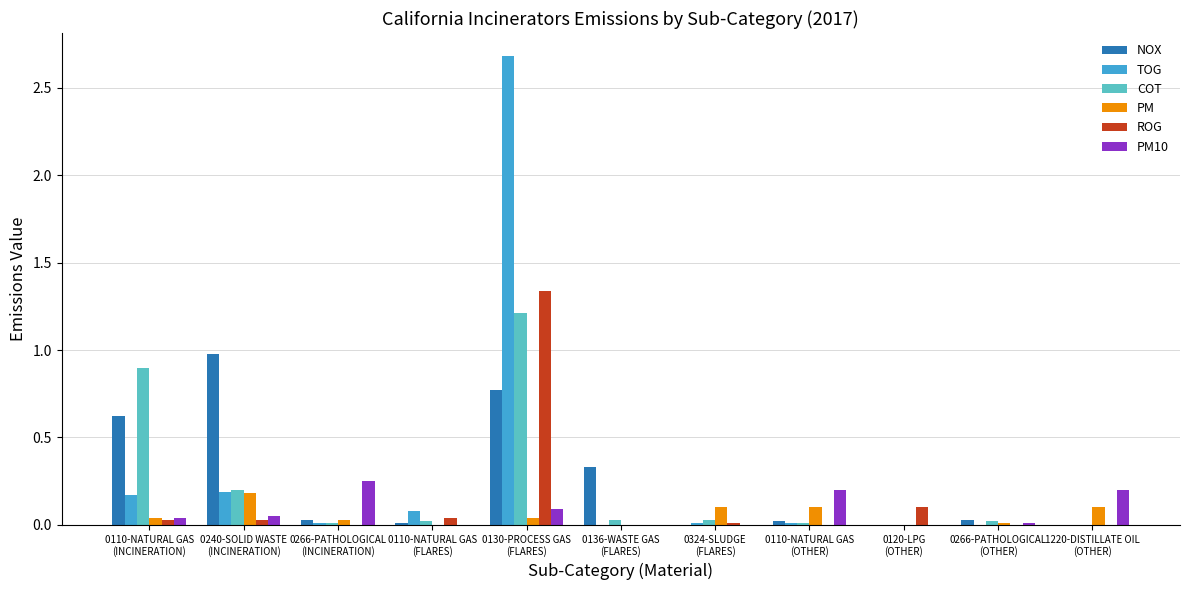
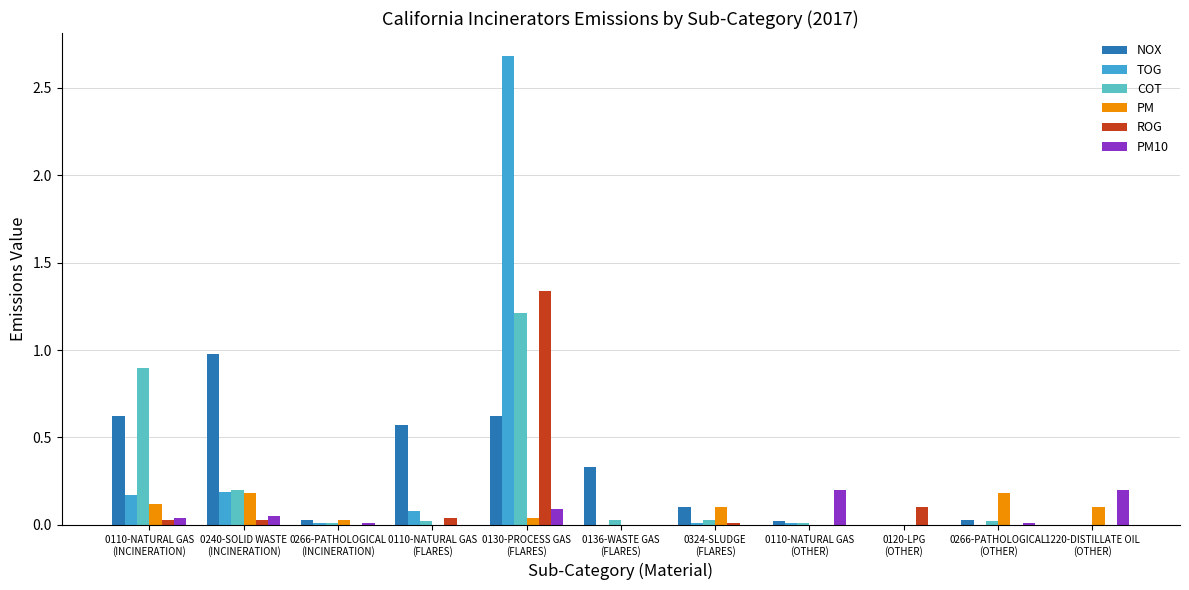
  {
    "NOX": {
      "0110-NATURAL GAS (INCINERATION)": 0.62,
      "0240-SOLID WASTE (INCINERATION)": 0.98,
      "0266-PATHOLOGICAL (INCINERATION)": 0.03,
-     "0110-NATURAL GAS (FLARES)": 0.01,
-     "0130-PROCESS GAS (FLARES)": 0.77,
+     "0110-NATURAL GAS (FLARES)": 0.57,
+     "0130-PROCESS GAS (FLARES)": 0.62,
      "0136-WASTE GAS (FLARES)": 0.33,
-     "0324-SLUDGE (FLARES)": 0.0,
+     "0324-SLUDGE (FLARES)": 0.1,
      "0110-NATURAL GAS (OTHER)": 0.02,
      "0120-LPG (OTHER)": 0.00,
      "0266-PATHOLOGICAL (OTHER)": 0.03,
      "1220-DISTILLATE OIL (OTHER)": 0.00
    },
    "PM": {
-     "0110-NATURAL GAS (INCINERATION)": 0.04,
+     "0110-NATURAL GAS (INCINERATION)": 0.12,
      "0240-SOLID WASTE (INCINERATION)": 0.18,
      "0266-PATHOLOGICAL (INCINERATION)": 0.03,
      "0110-NATURAL GAS (FLARES)": 0.00,
      "0130-PROCESS GAS (FLARES)": 0.04,
      "0136-WASTE GAS (FLARES)": 0.00,
      "0324-SLUDGE (FLARES)": 0.10,
-     "0110-NATURAL GAS (OTHER)": 0.1,
+     "0110-NATURAL GAS (OTHER)": 0.0,
      "0120-LPG (OTHER)": 0.00,
-     "0266-PATHOLOGICAL (OTHER)": 0.01,
+     "0266-PATHOLOGICAL (OTHER)": 0.18,
      "1220-DISTILLATE OIL (OTHER)": 0.10
    },
    "ROG": {
      "0110-NATURAL GAS (INCINERATION)": 0.03,
      "0240-SOLID WASTE (INCINERATION)": 0.03,
      "0266-PATHOLOGICAL (INCINERATION)": 0.00,
      "0110-NATURAL GAS (FLARES)": 0.04,
      "0130-PROCESS GAS (FLARES)": 1.34,
      "0136-WASTE GAS (FLARES)": 0.00,
      "0110-NATURAL GAS (OTHER)": 0.00,
      "0120-LPG (OTHER)": 0.10,
      "0266-PATHOLOGICAL (OTHER)": 0.00,
      "1220-DISTILLATE OIL (OTHER)": 0.00
    },
    "PM10": {
      "0110-NATURAL GAS (INCINERATION)": 0.04,
      "0240-SOLID WASTE (INCINERATION)": 0.05,
-     "0266-PATHOLOGICAL (INCINERATION)": 0.25,
+     "0266-PATHOLOGICAL (INCINERATION)": 0.01,
      "0110-NATURAL GAS (FLARES)": 0.00,
      "0130-PROCESS GAS (FLARES)": 0.09,
      "0136-WASTE GAS (FLARES)": 0.00,
      "0324-SLUDGE (FLARES)": 0.00,
      "0110-NATURAL GAS (OTHER)": 0.20,
      "0120-LPG (OTHER)": 0.00,
      "1220-DISTILLATE OIL (OTHER)": 0.20
    }
  }
